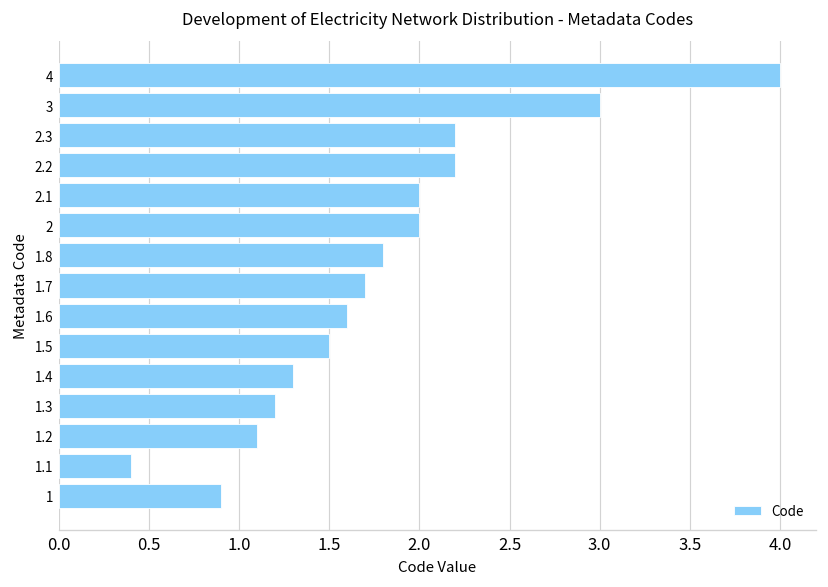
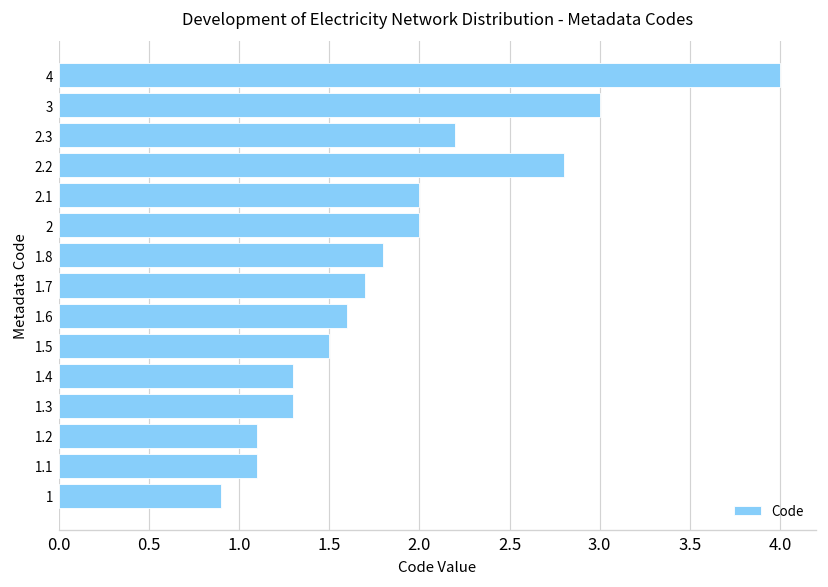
  {
    "4": 4.0,
    "3": 3.0,
    "2.3": 2.2,
-   "2.2": 2.2,
+   "2.2": 2.8,
    "2.1": 2.0,
    "2": 2.0,
    "1.8": 1.8,
    "1.7": 1.7,
    "1.6": 1.6,
    "1.5": 1.5,
    "1.4": 1.3,
-   "1.3": 1.2,
+   "1.3": 1.3,
    "1.2": 1.1,
-   "1.1": 0.4,
+   "1.1": 1.1,
    "1": 0.9
  }
